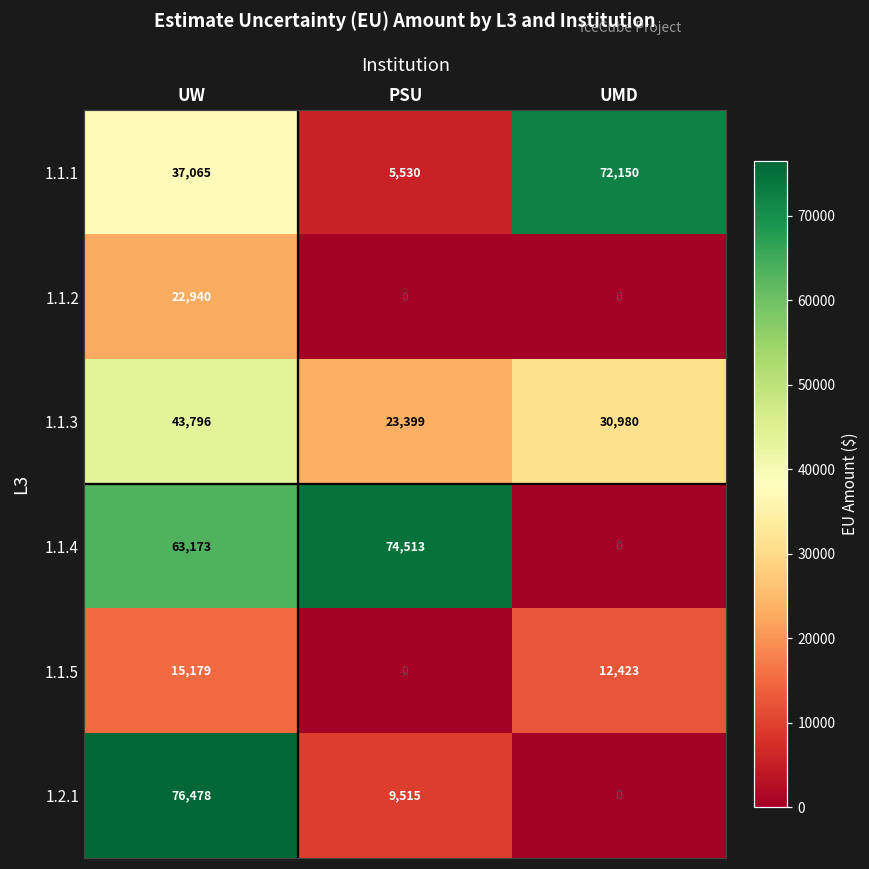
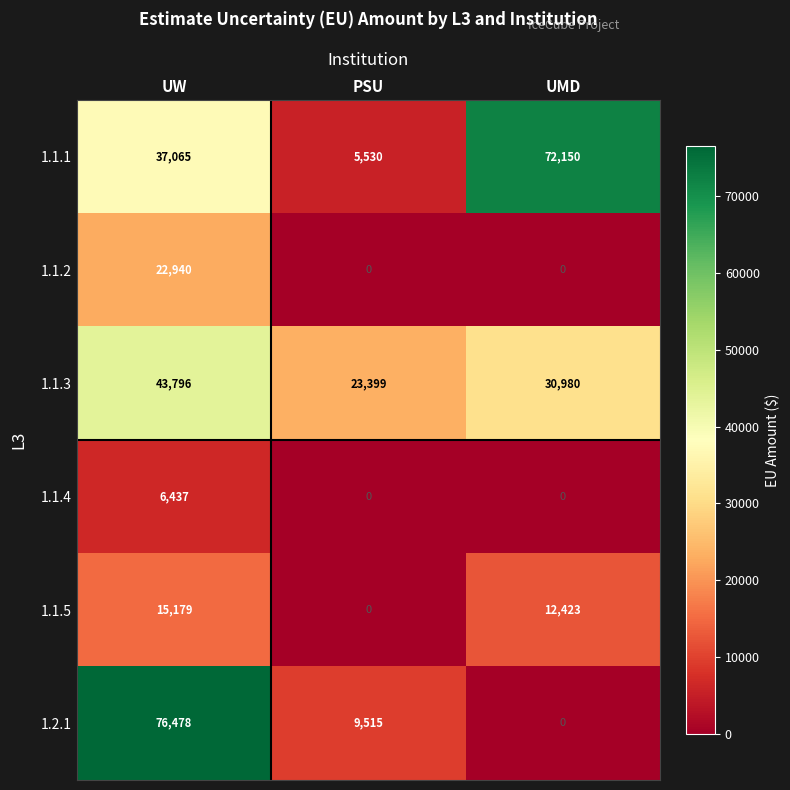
  {
    "1.1.1": {
      "UW": "37,065",
      "PSU": "5,530",
      "UMD": "72,150"
    },
    "1.1.2": {
      "UW": "22,940",
      "PSU": "0",
      "UMD": "0"
    },
    "1.1.3": {
      "UW": "43,796",
      "PSU": "23,399",
      "UMD": "30,980"
    },
    "1.1.4": {
-     "UW": "63,173",
-     "PSU": "74,513",
+     "UW": "6,437",
+     "PSU": "0",
      "UMD": "0"
    },
    "1.1.5": {
      "UW": "15,179",
      "PSU": "0",
      "UMD": "12,423"
    },
    "1.2.1": {
      "UW": "76,478",
      "PSU": "9,515",
      "UMD": "0"
    }
  }
